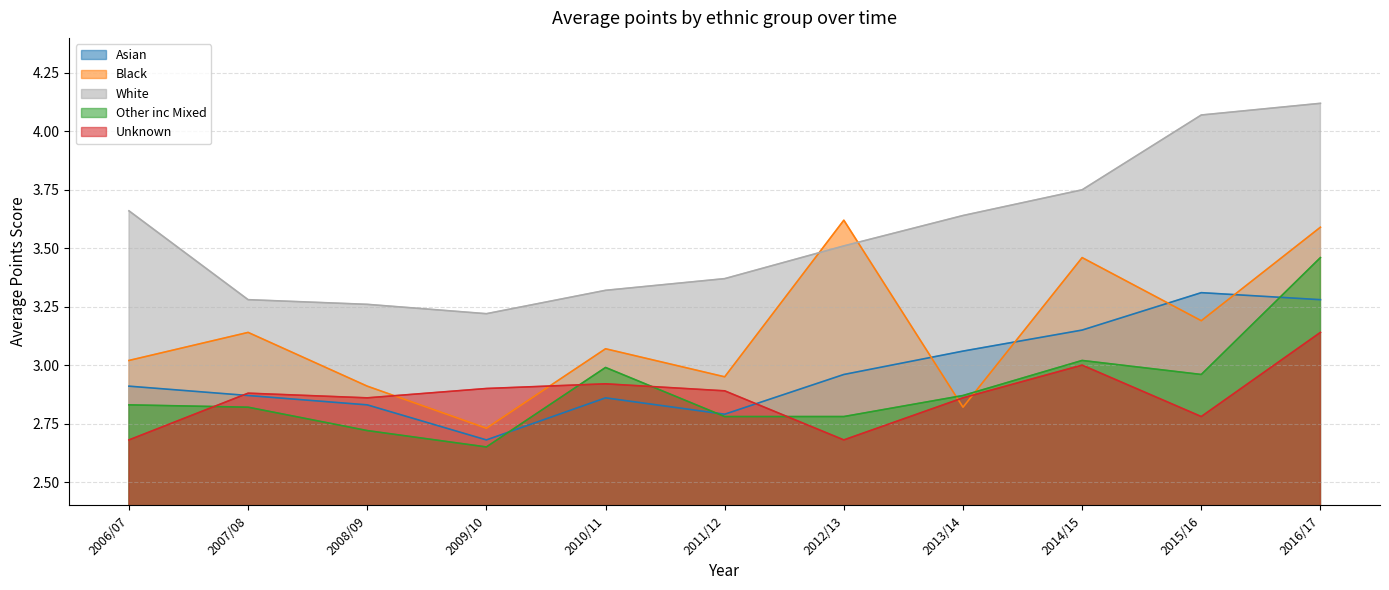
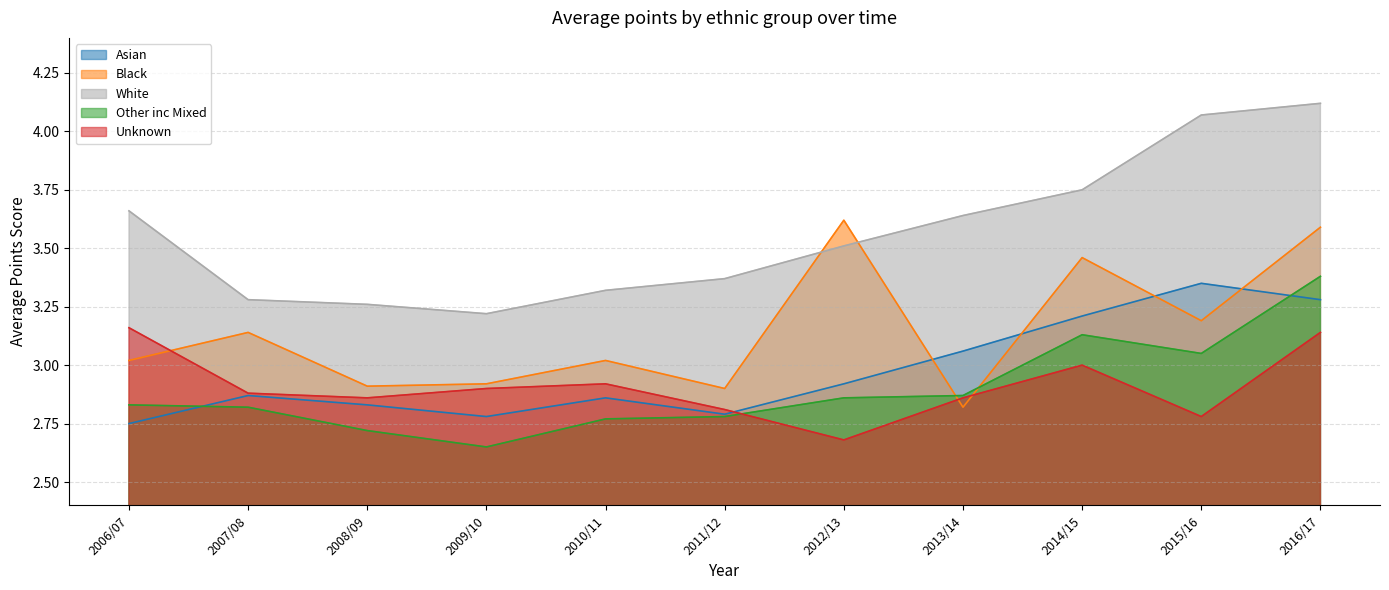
  {
    "Asian": {
-     "2006/07": 2.91,
+     "2006/07": 2.75,
      "2008/09": 2.83,
-     "2009/10": 2.68,
+     "2009/10": 2.78,
      "2010/11": 2.86,
-     "2012/13": 2.96,
+     "2012/13": 2.92,
      "2013/14": 3.06,
-     "2014/15": 3.15,
-     "2015/16": 3.31,
+     "2014/15": 3.21,
+     "2015/16": 3.35,
      "2016/17": 3.28
    },
    "Black": {
      "2006/07": 3.02,
      "2007/08": 3.14,
      "2008/09": 2.91,
-     "2009/10": 2.73,
-     "2010/11": 3.07,
-     "2011/12": 2.95,
+     "2009/10": 2.92,
+     "2010/11": 3.02,
+     "2011/12": 2.90,
      "2012/13": 3.62,
      "2013/14": 2.82,
      "2014/15": 3.46,
      "2015/16": 3.19,
      "2016/17": 3.59
    },
    "White": {
      "2006/07": 3.66,
      "2007/08": 3.28,
      "2008/09": 3.26,
      "2009/10": 3.22,
      "2010/11": 3.32,
      "2011/12": 3.37,
      "2012/13": 3.51,
      "2013/14": 3.64,
      "2014/15": 3.75,
      "2015/16": 4.07,
      "2016/17": 4.12
    },
    "Other inc Mixed": {
      "2006/07": 2.83,
      "2007/08": 2.82,
      "2008/09": 2.72,
      "2009/10": 2.65,
-     "2010/11": 2.99,
-     "2012/13": 2.78,
-     "2014/15": 3.02,
-     "2015/16": 2.96,
-     "2016/17": 3.46
+     "2010/11": 2.77,
+     "2012/13": 2.86,
+     "2014/15": 3.13,
+     "2015/16": 3.05,
+     "2016/17": 3.38
    },
    "Unknown": {
-     "2006/07": 2.68,
+     "2006/07": 3.16,
      "2008/09": 2.86,
      "2009/10": 2.90,
      "2010/11": 2.92,
-     "2011/12": 2.89,
+     "2011/12": 2.81,
      "2012/13": 2.68,
      "2014/15": 3.00,
      "2015/16": 2.78,
      "2016/17": 3.14
    }
  }
